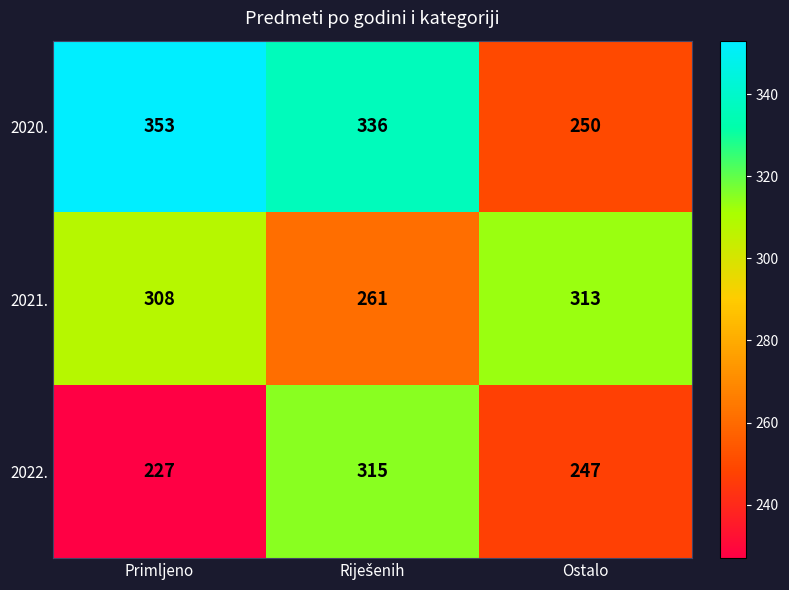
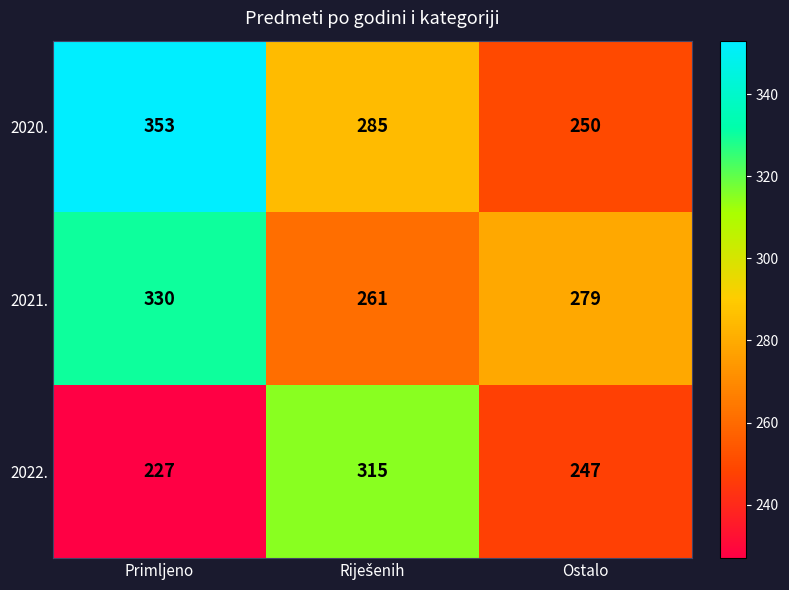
  {
    "2020.": {
      "Primljeno": 353,
-     "Riješenih": 336,
+     "Riješenih": 285,
      "Ostalo": 250
    },
    "2021.": {
-     "Primljeno": 308,
+     "Primljeno": 330,
      "Riješenih": 261,
-     "Ostalo": 313
+     "Ostalo": 279
    },
    "2022.": {
      "Primljeno": 227,
      "Riješenih": 315,
      "Ostalo": 247
    }
  }
